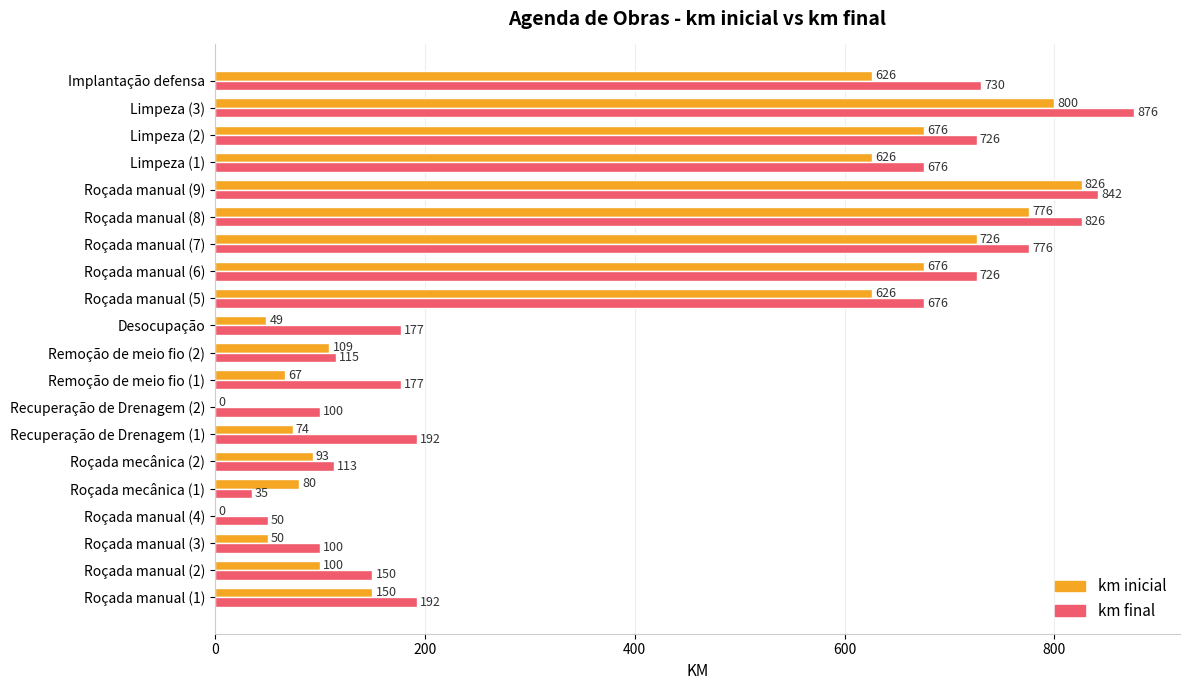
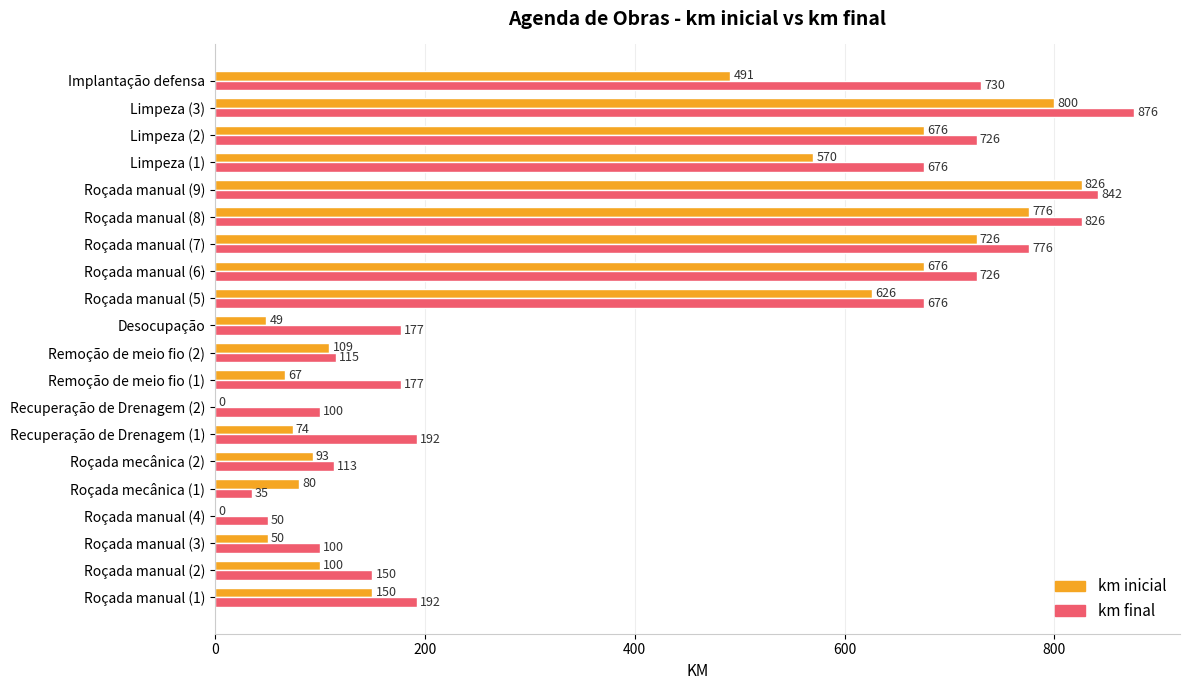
  {
    "km inicial": {
-     "Implantação defensa": 626,
+     "Implantação defensa": 491,
      "Limpeza (3)": 800,
      "Limpeza (2)": 676,
-     "Limpeza (1)": 626,
+     "Limpeza (1)": 570,
      "Roçada manual (9)": 826,
      "Roçada manual (8)": 776,
      "Roçada manual (7)": 726,
      "Roçada manual (6)": 676,
      "Roçada manual (5)": 626,
      "Desocupação": 49,
      "Remoção de meio fio (1)": 67,
      "Recuperação de Drenagem (2)": 0,
      "Recuperação de Drenagem (1)": 74,
      "Roçada mecânica (2)": 93,
      "Roçada mecânica (1)": 80,
      "Roçada manual (4)": 0,
      "Roçada manual (3)": 50,
      "Roçada manual (2)": 100,
      "Roçada manual (1)": 150
    },
    "km final": {
      "Implantação defensa": 730,
      "Limpeza (3)": 876,
      "Limpeza (2)": 726,
      "Limpeza (1)": 676,
      "Roçada manual (9)": 842,
      "Roçada manual (8)": 826,
      "Roçada manual (7)": 776,
      "Roçada manual (6)": 726,
      "Roçada manual (5)": 676,
      "Desocupação": 177,
      "Remoção de meio fio (1)": 177,
      "Recuperação de Drenagem (2)": 100,
      "Recuperação de Drenagem (1)": 192,
      "Roçada mecânica (2)": 113,
      "Roçada mecânica (1)": 35,
      "Roçada manual (4)": 50,
      "Roçada manual (3)": 100,
      "Roçada manual (2)": 150,
      "Roçada manual (1)": 192
    }
  }
